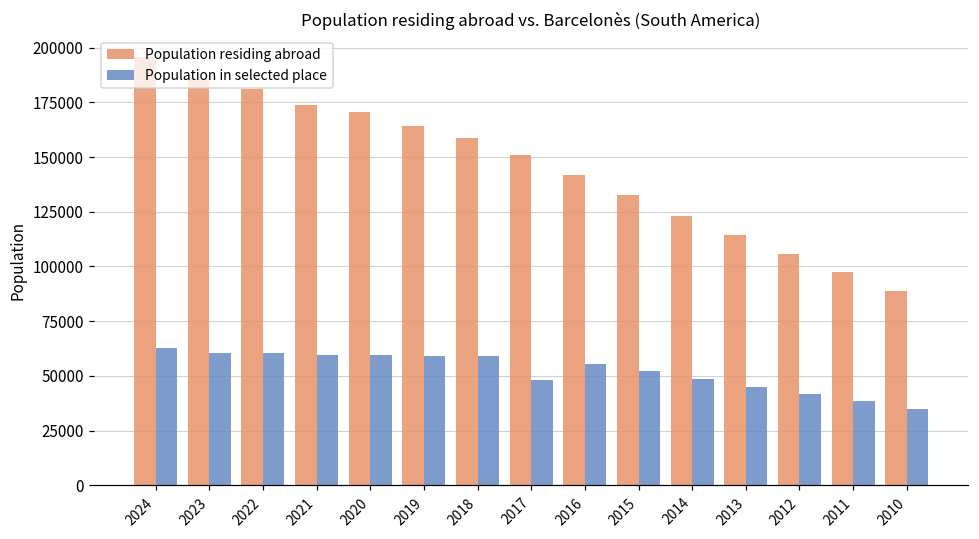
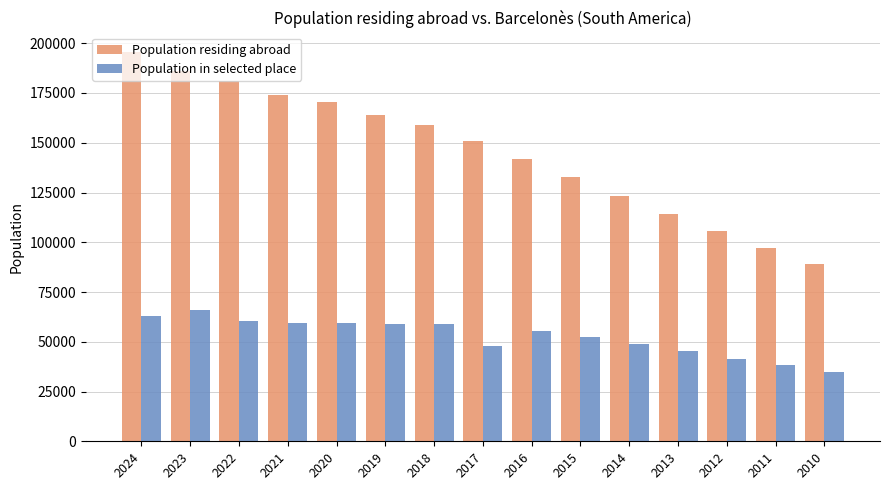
  {
    "Population residing abroad": {
      "2022": 181000,
      "2021": 174000,
      "2020": 170000,
      "2019": 164000,
      "2018": 159000,
      "2017": 151000,
      "2016": 142000,
      "2015": 133000,
      "2014": 123000,
      "2013": 114000,
      "2012": 106000,
      "2011": 97000,
      "2010": 89000
    },
    "Population in selected place": {
      "2024": 63000,
-     "2023": 61000,
+     "2023": 66000,
      "2022": 60000,
      "2021": 59000,
      "2020": 60000,
      "2019": 59000,
      "2018": 59000,
      "2017": 48000,
      "2016": 56000,
      "2015": 52000,
      "2014": 49000,
      "2013": 45000,
      "2012": 42000,
      "2011": 38000,
      "2010": 35000
    }
  }
